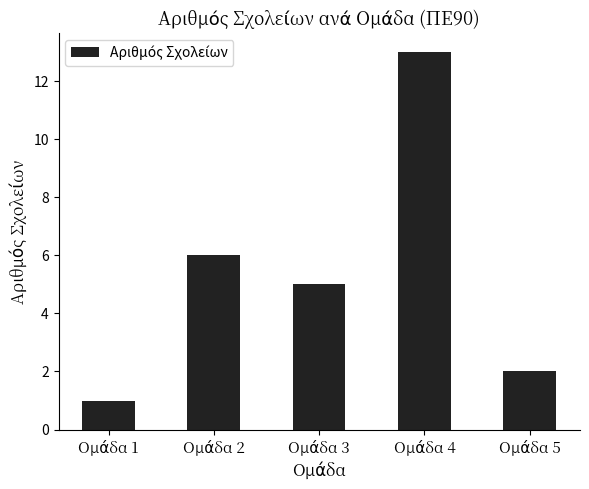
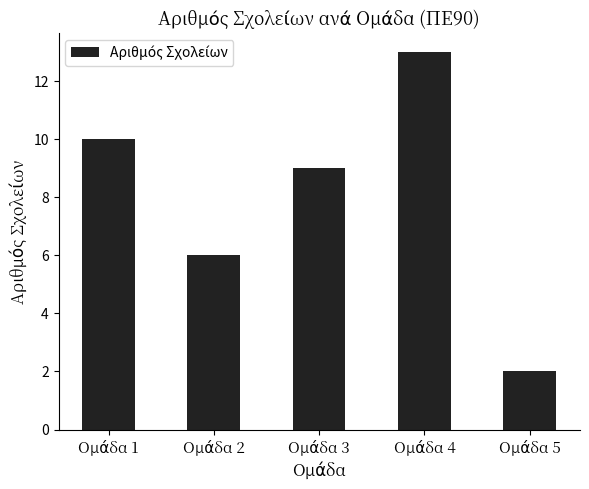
  {
-   "Ομάδα 1": 1,
+   "Ομάδα 1": 10,
    "Ομάδα 2": 6,
-   "Ομάδα 3": 5,
+   "Ομάδα 3": 9,
    "Ομάδα 4": 13,
    "Ομάδα 5": 2
  }
